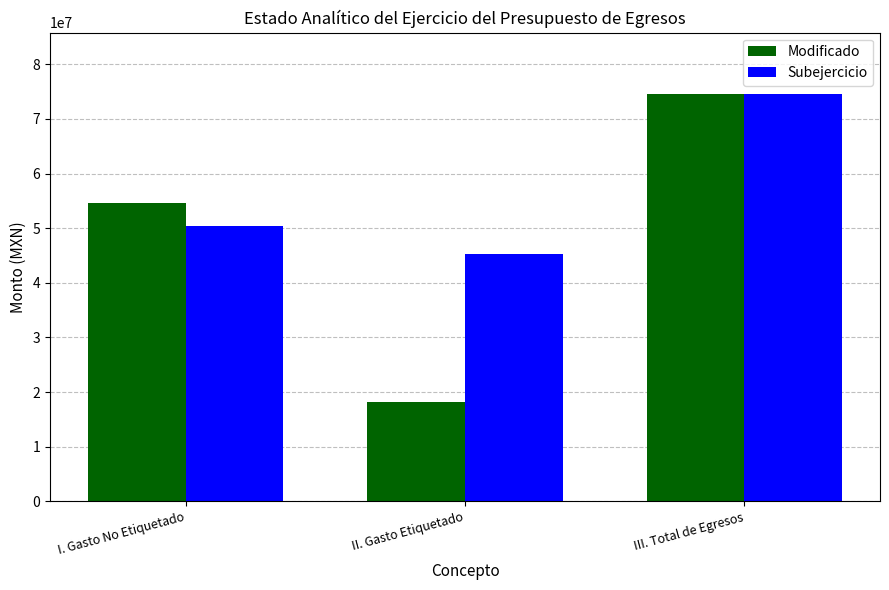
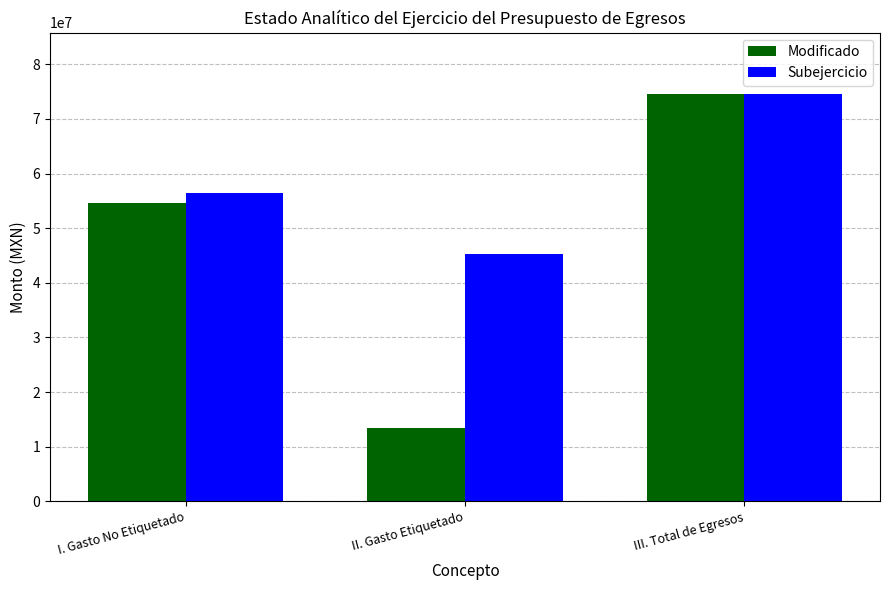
  {
    "Modificado": {
      "I. Gasto No Etiquetado": 55000000,
-     "II. Gasto Etiquetado": 18000000,
+     "II. Gasto Etiquetado": 13000000,
      "III. Total de Egresos": 75000000
    },
    "Subejercicio": {
-     "I. Gasto No Etiquetado": 50000000,
+     "I. Gasto No Etiquetado": 56000000,
      "II. Gasto Etiquetado": 45000000,
      "III. Total de Egresos": 75000000
    }
  }
